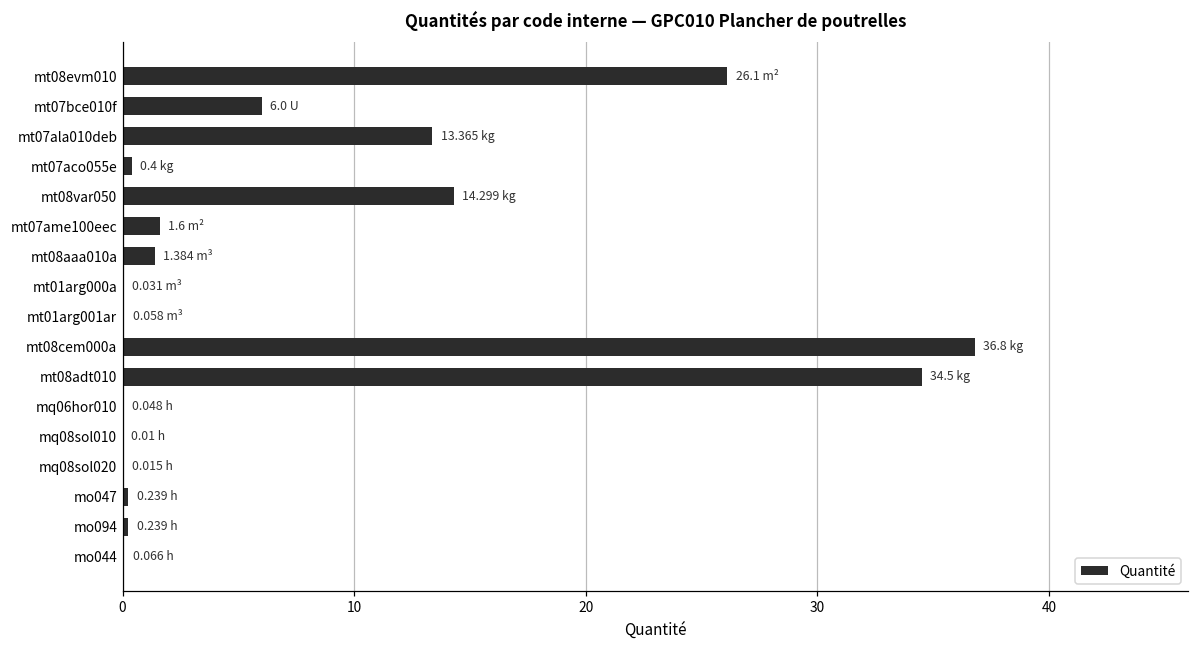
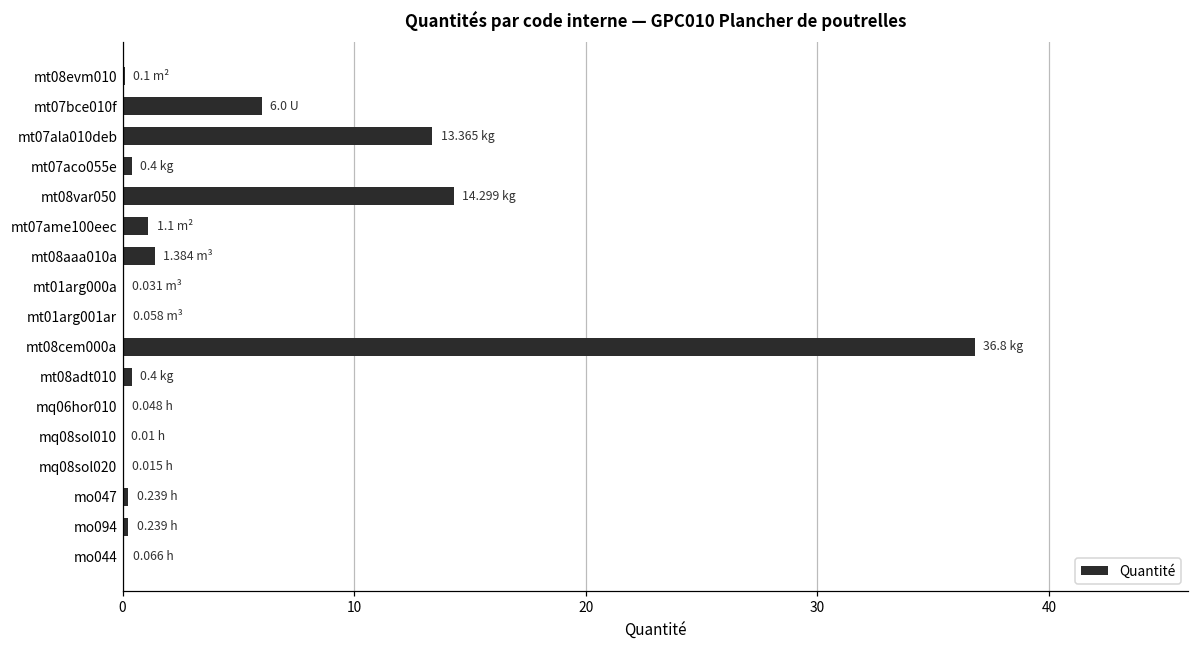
  {
-   "mt08evm010": 26.1,
+   "mt08evm010": 0.1,
    "mt07bce010f": 6.0,
    "mt07ala010deb": 13.365,
    "mt07aco055e": 0.4,
    "mt08var050": 14.299,
-   "mt07ame100eec": 1.6,
+   "mt07ame100eec": 1.1,
    "mt08aaa010a": 1.384,
    "mt01arg000a": 0.031,
    "mt01arg001ar": 0.058,
    "mt08cem000a": 36.8,
-   "mt08adt010": 34.5,
+   "mt08adt010": 0.4,
    "mq06hor010": 0.048,
    "mq08sol010": 0.01,
    "mq08sol020": 0.015,
    "mo047": 0.239,
    "mo094": 0.239,
    "mo044": 0.066
  }
